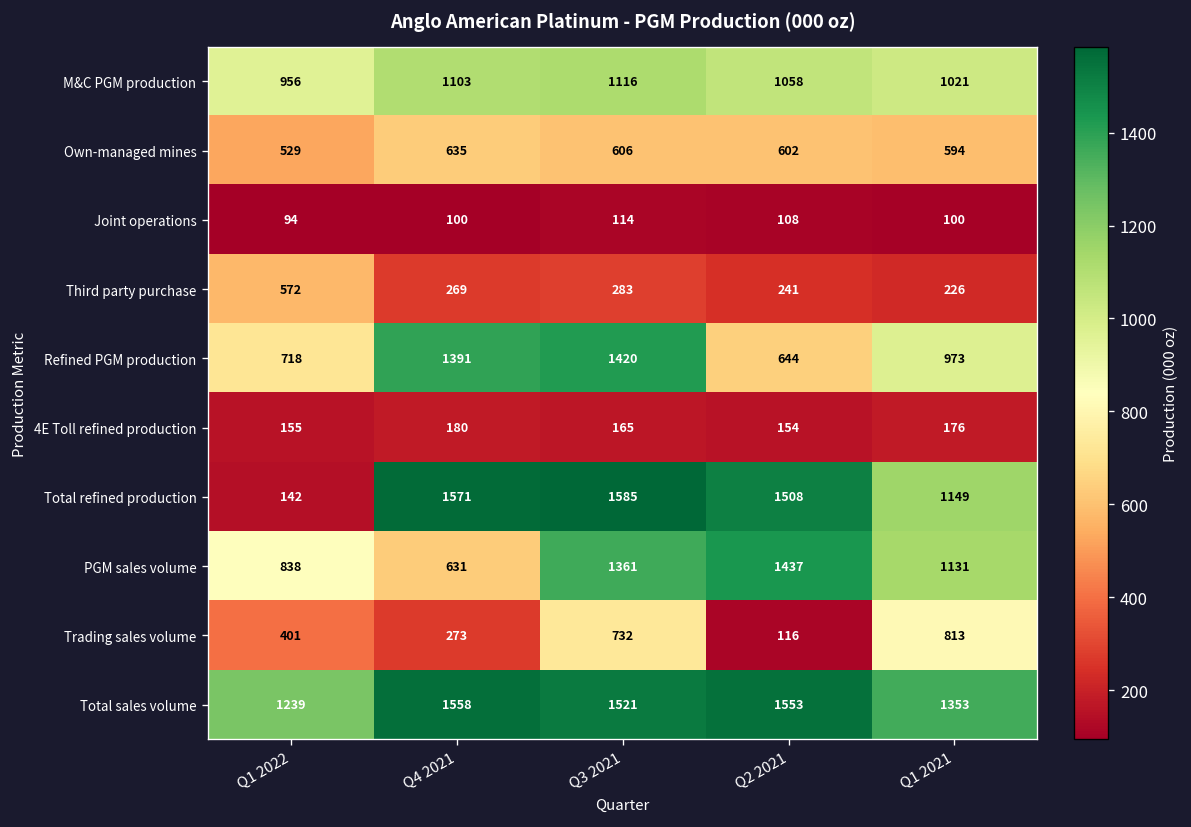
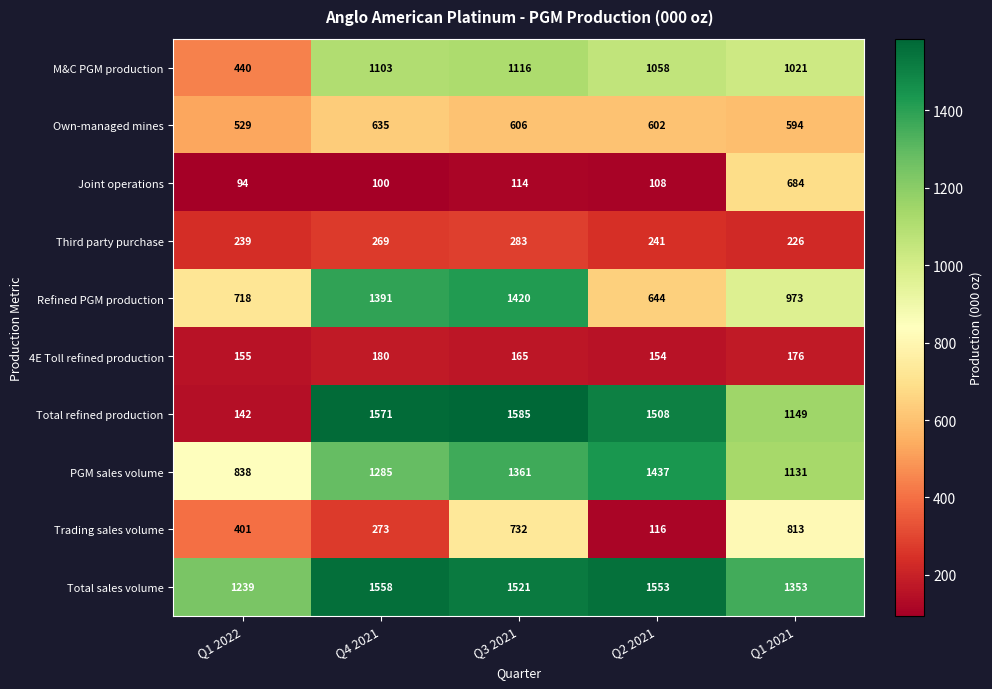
  {
    "M&C PGM production": {
-     "Q1 2022": 956,
+     "Q1 2022": 440,
      "Q4 2021": 1103,
      "Q3 2021": 1116,
      "Q2 2021": 1058,
      "Q1 2021": 1021
    },
    "Own-managed mines": {
      "Q1 2022": 529,
      "Q4 2021": 635,
      "Q3 2021": 606,
      "Q2 2021": 602,
      "Q1 2021": 594
    },
    "Joint operations": {
      "Q1 2022": 94,
      "Q4 2021": 100,
      "Q3 2021": 114,
      "Q2 2021": 108,
-     "Q1 2021": 100
+     "Q1 2021": 684
    },
    "Third party purchase": {
-     "Q1 2022": 572,
+     "Q1 2022": 239,
      "Q4 2021": 269,
      "Q3 2021": 283,
      "Q2 2021": 241,
      "Q1 2021": 226
    },
    "Refined PGM production": {
      "Q1 2022": 718,
      "Q4 2021": 1391,
      "Q3 2021": 1420,
      "Q2 2021": 644,
      "Q1 2021": 973
    },
    "4E Toll refined production": {
      "Q1 2022": 155,
      "Q4 2021": 180,
      "Q3 2021": 165,
      "Q2 2021": 154,
      "Q1 2021": 176
    },
    "Total refined production": {
      "Q1 2022": 142,
      "Q4 2021": 1571,
      "Q3 2021": 1585,
      "Q2 2021": 1508,
      "Q1 2021": 1149
    },
    "PGM sales volume": {
      "Q1 2022": 838,
-     "Q4 2021": 631,
+     "Q4 2021": 1285,
      "Q3 2021": 1361,
      "Q2 2021": 1437,
      "Q1 2021": 1131
    },
    "Trading sales volume": {
      "Q1 2022": 401,
      "Q4 2021": 273,
      "Q3 2021": 732,
      "Q2 2021": 116,
      "Q1 2021": 813
    },
    "Total sales volume": {
      "Q1 2022": 1239,
      "Q4 2021": 1558,
      "Q3 2021": 1521,
      "Q2 2021": 1553,
      "Q1 2021": 1353
    }
  }
